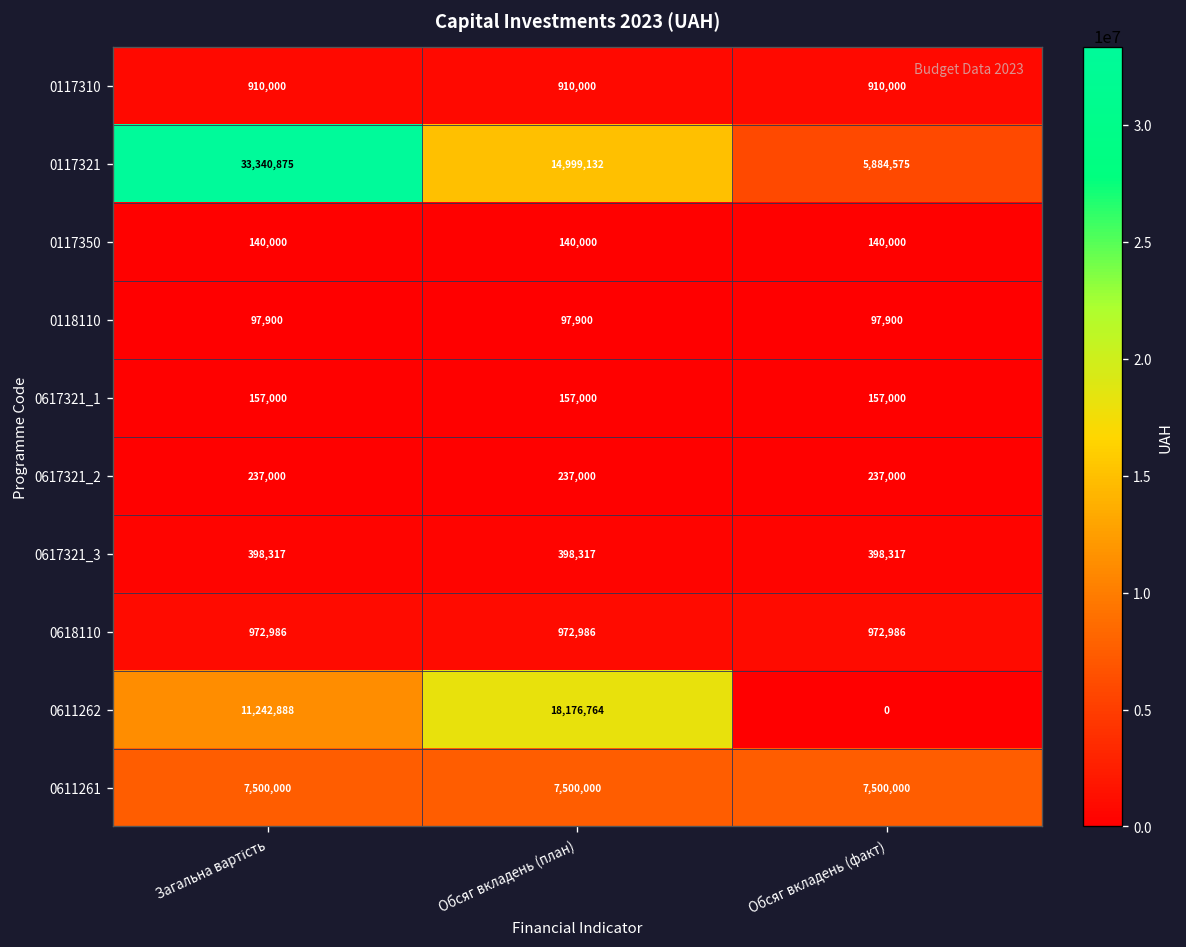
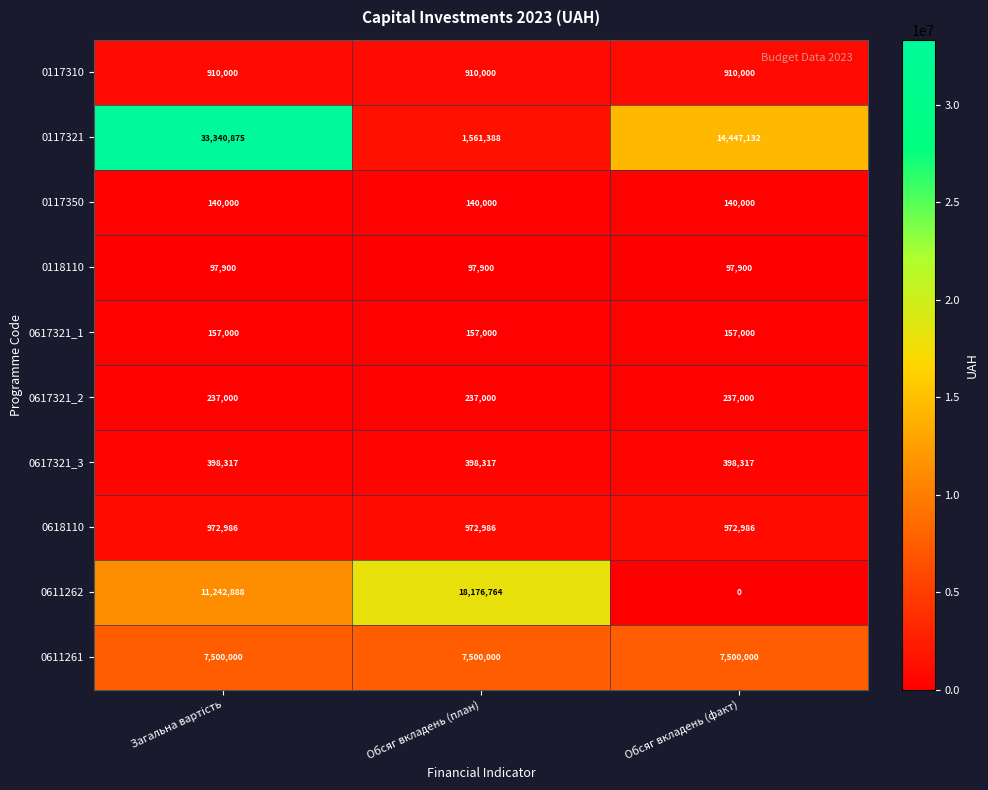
  {
    "0117310": {
      "Загальна вартість": "910,000",
      "Обсяг вкладень (план)": "910,000"
    },
    "0117321": {
      "Загальна вартість": "33,340,875",
-     "Обсяг вкладень (план)": "14,999,132",
-     "Обсяг вкладень (факт)": "5,884,575"
+     "Обсяг вкладень (план)": "1,561,388",
+     "Обсяг вкладень (факт)": "14,447,132"
    },
    "0117350": {
      "Загальна вартість": "140,000",
      "Обсяг вкладень (план)": "140,000",
      "Обсяг вкладень (факт)": "140,000"
    },
    "0118110": {
      "Загальна вартість": "97,900",
      "Обсяг вкладень (план)": "97,900",
      "Обсяг вкладень (факт)": "97,900"
    },
    "0617321_1": {
      "Загальна вартість": "157,000",
      "Обсяг вкладень (план)": "157,000",
      "Обсяг вкладень (факт)": "157,000"
    },
    "0617321_2": {
      "Загальна вартість": "237,000",
      "Обсяг вкладень (план)": "237,000",
      "Обсяг вкладень (факт)": "237,000"
    },
    "0617321_3": {
      "Загальна вартість": "398,317",
      "Обсяг вкладень (план)": "398,317",
      "Обсяг вкладень (факт)": "398,317"
    },
    "0618110": {
      "Загальна вартість": "972,986",
      "Обсяг вкладень (план)": "972,986",
      "Обсяг вкладень (факт)": "972,986"
    },
    "0611262": {
      "Загальна вартість": "11,242,888",
      "Обсяг вкладень (план)": "18,176,764",
      "Обсяг вкладень (факт)": "0"
    },
    "0611261": {
      "Загальна вартість": "7,500,000",
      "Обсяг вкладень (план)": "7,500,000",
      "Обсяг вкладень (факт)": "7,500,000"
    }
  }
